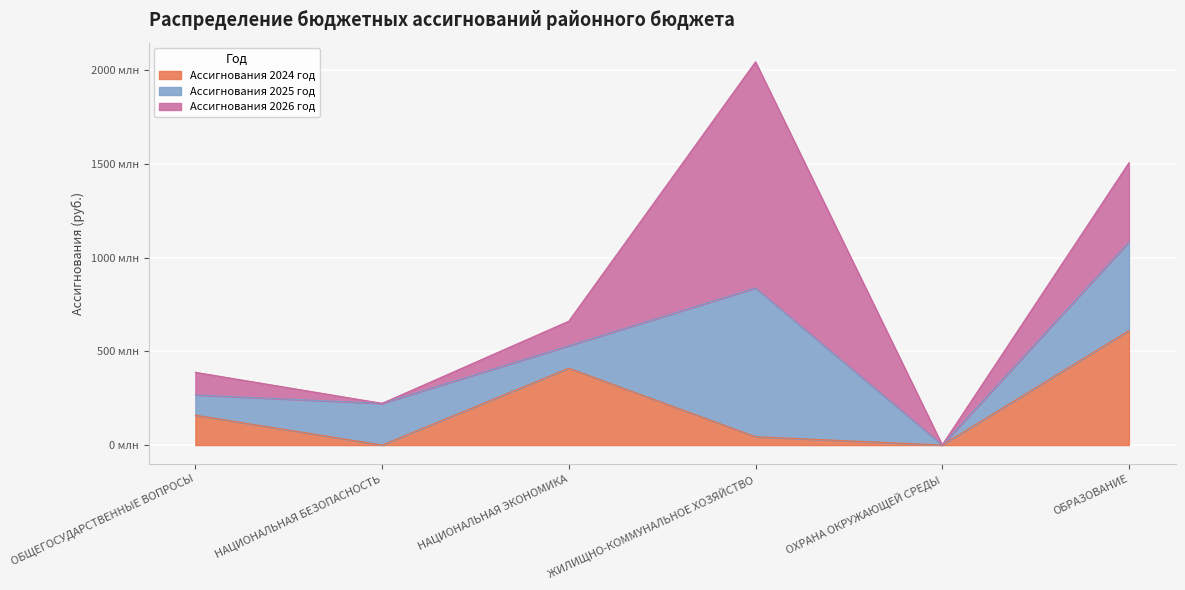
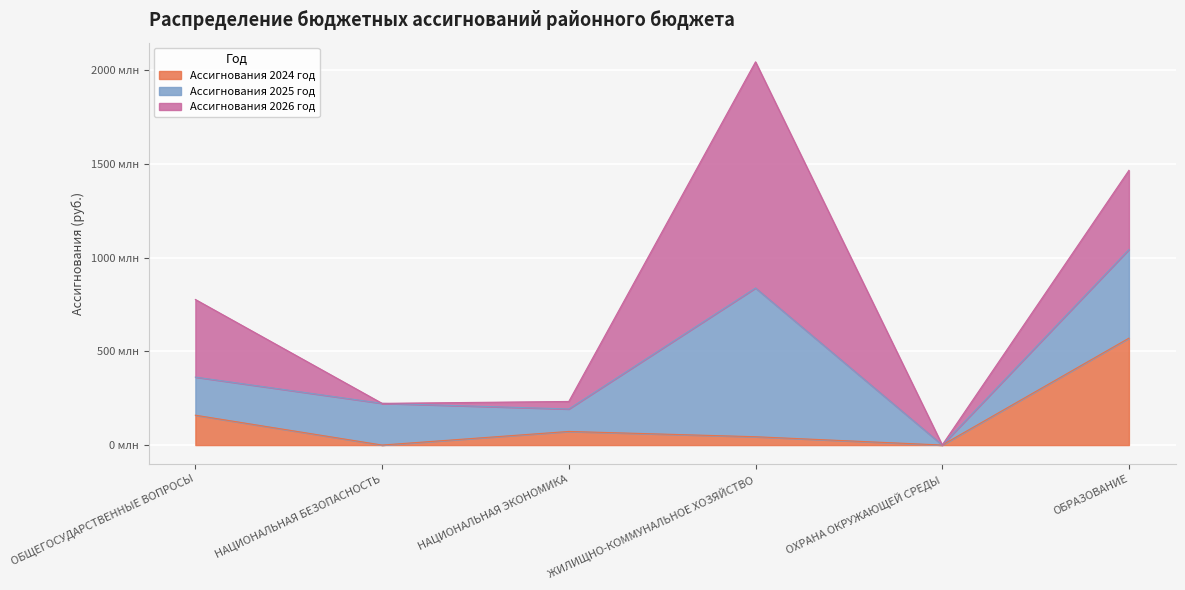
  {
    "Ассигнования 2024 год": {
      "ОБЩЕГОСУДАРСТВЕННЫЕ ВОПРОСЫ": "160 млн",
      "НАЦИОНАЛЬНАЯ БЕЗОПАСНОСТЬ": "0 млн",
-     "НАЦИОНАЛЬНАЯ ЭКОНОМИКА": "410 млн",
+     "НАЦИОНАЛЬНАЯ ЭКОНОМИКА": "70 млн",
      "ЖИЛИЩНО-КОММУНАЛЬНОЕ ХОЗЯЙСТВО": "40 млн",
-     "ОБРАЗОВАНИЕ": "610 млн"
+     "ОБРАЗОВАНИЕ": "570 млн"
    },
    "Ассигнования 2025 год": {
-     "ОБЩЕГОСУДАРСТВЕННЫЕ ВОПРОСЫ": "110 млн",
+     "ОБЩЕГОСУДАРСТВЕННЫЕ ВОПРОСЫ": "200 млн",
      "НАЦИОНАЛЬНАЯ ЭКОНОМИКА": "120 млн",
      "ЖИЛИЩНО-КОММУНАЛЬНОЕ ХОЗЯЙСТВО": "790 млн",
      "ОБРАЗОВАНИЕ": "470 млн"
    },
    "Ассигнования 2026 год": {
-     "ОБЩЕГОСУДАРСТВЕННЫЕ ВОПРОСЫ": "120 млн",
-     "НАЦИОНАЛЬНАЯ ЭКОНОМИКА": "130 млн",
+     "ОБЩЕГОСУДАРСТВЕННЫЕ ВОПРОСЫ": "410 млн",
+     "НАЦИОНАЛЬНАЯ ЭКОНОМИКА": "40 млн",
      "ЖИЛИЩНО-КОММУНАЛЬНОЕ ХОЗЯЙСТВО": "1210 млн",
      "ОБРАЗОВАНИЕ": "420 млн"
    }
  }
